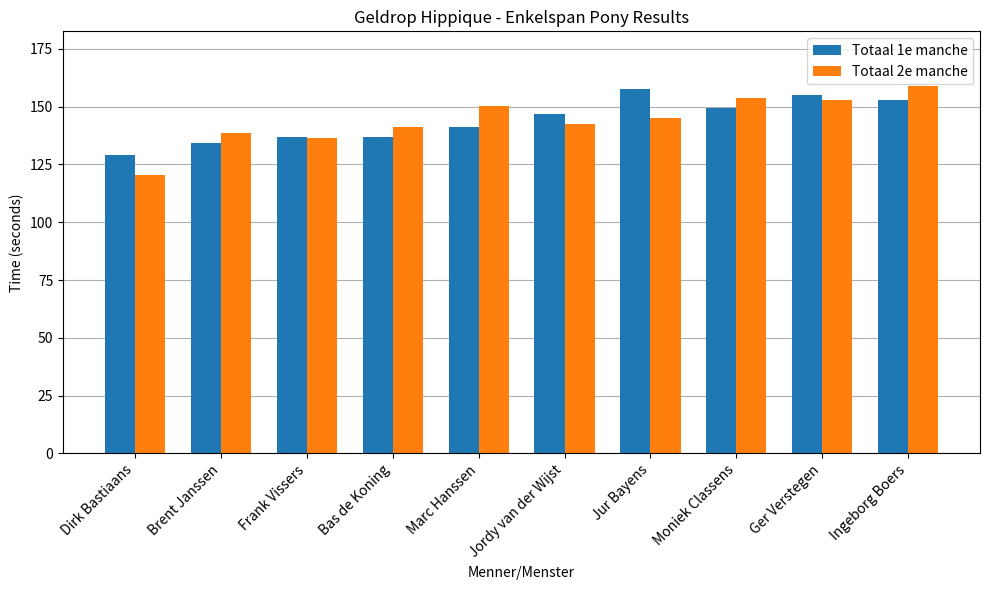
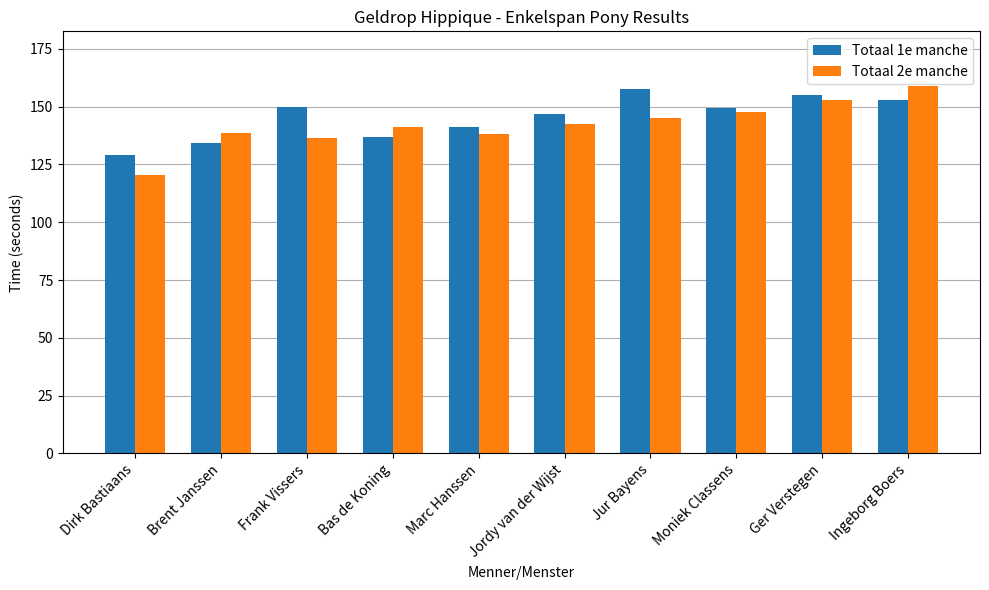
  {
    "Totaal 1e manche": {
      "Dirk Bastiaans": 129,
      "Brent Janssen": 134,
-     "Frank Vissers": 137,
+     "Frank Vissers": 150,
      "Bas de Koning": 137,
      "Marc Hanssen": 141,
      "Jordy van der Wijst": 147,
      "Jur Bayens": 158,
      "Moniek Classens": 149,
      "Ger Verstegen": 155,
      "Ingeborg Boers": 153
    },
    "Totaal 2e manche": {
      "Dirk Bastiaans": 121,
      "Brent Janssen": 138,
      "Frank Vissers": 136,
      "Bas de Koning": 141,
-     "Marc Hanssen": 150,
+     "Marc Hanssen": 138,
      "Jordy van der Wijst": 142,
      "Jur Bayens": 145,
-     "Moniek Classens": 154,
+     "Moniek Classens": 148,
      "Ger Verstegen": 153,
      "Ingeborg Boers": 159
    }
  }
